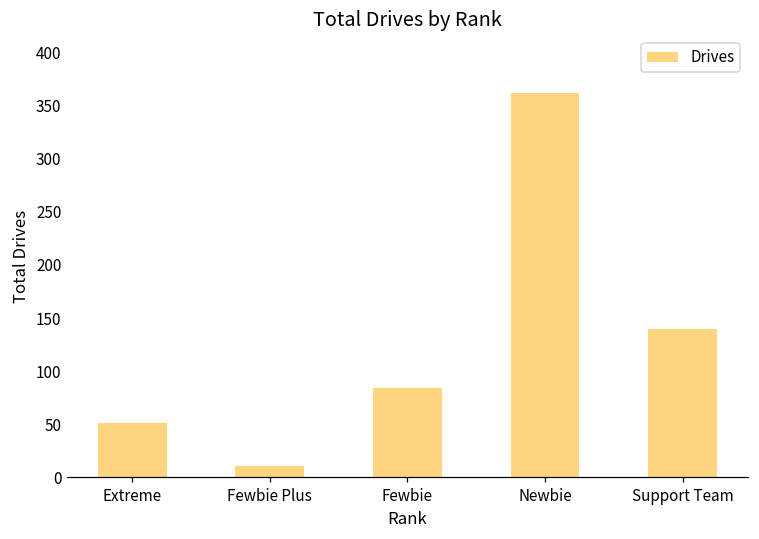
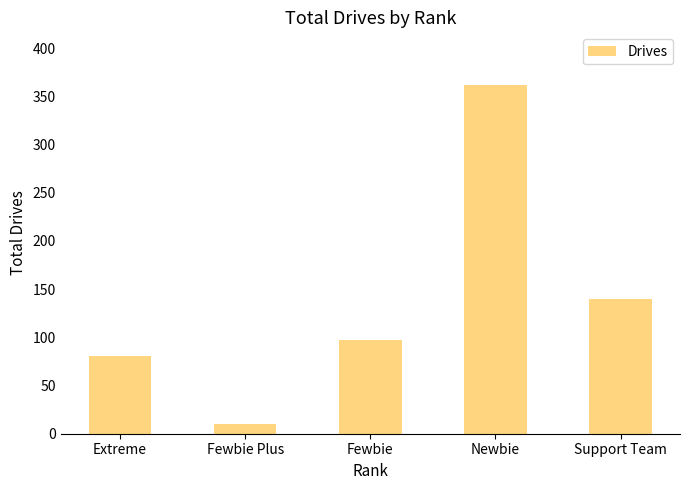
  {
-   "Extreme": 50,
+   "Extreme": 80,
    "Fewbie Plus": 10,
-   "Fewbie": 80,
+   "Fewbie": 100,
    "Newbie": 360,
    "Support Team": 140
  }
